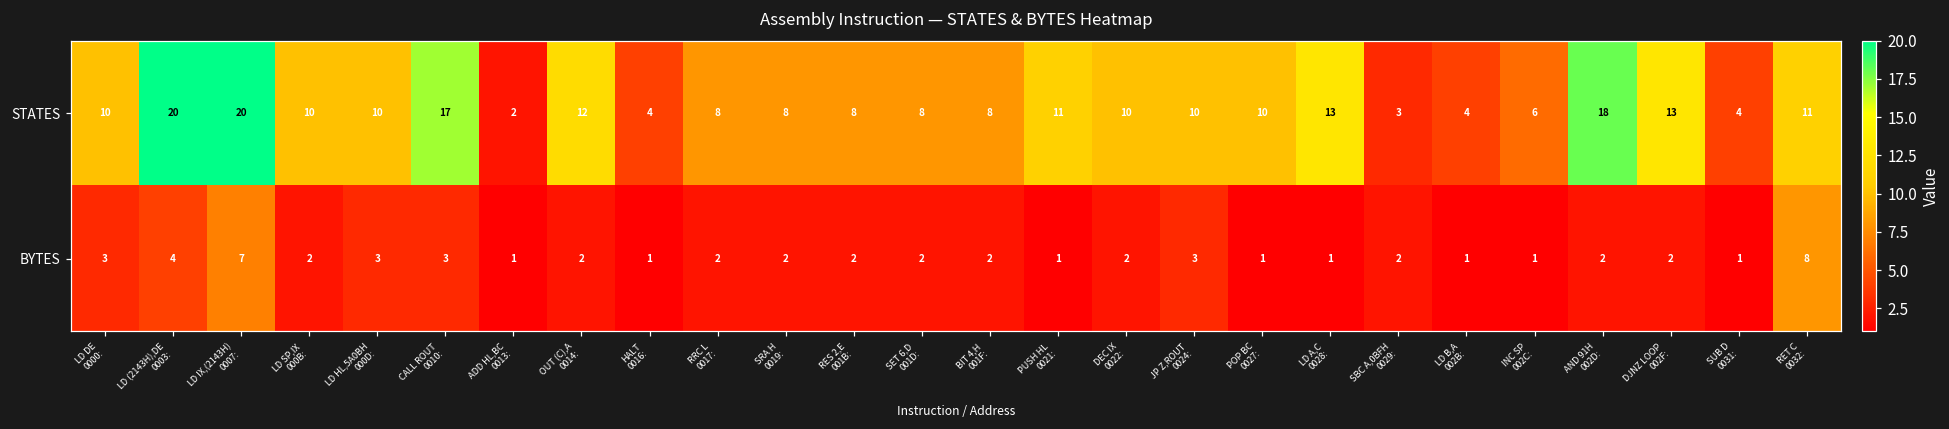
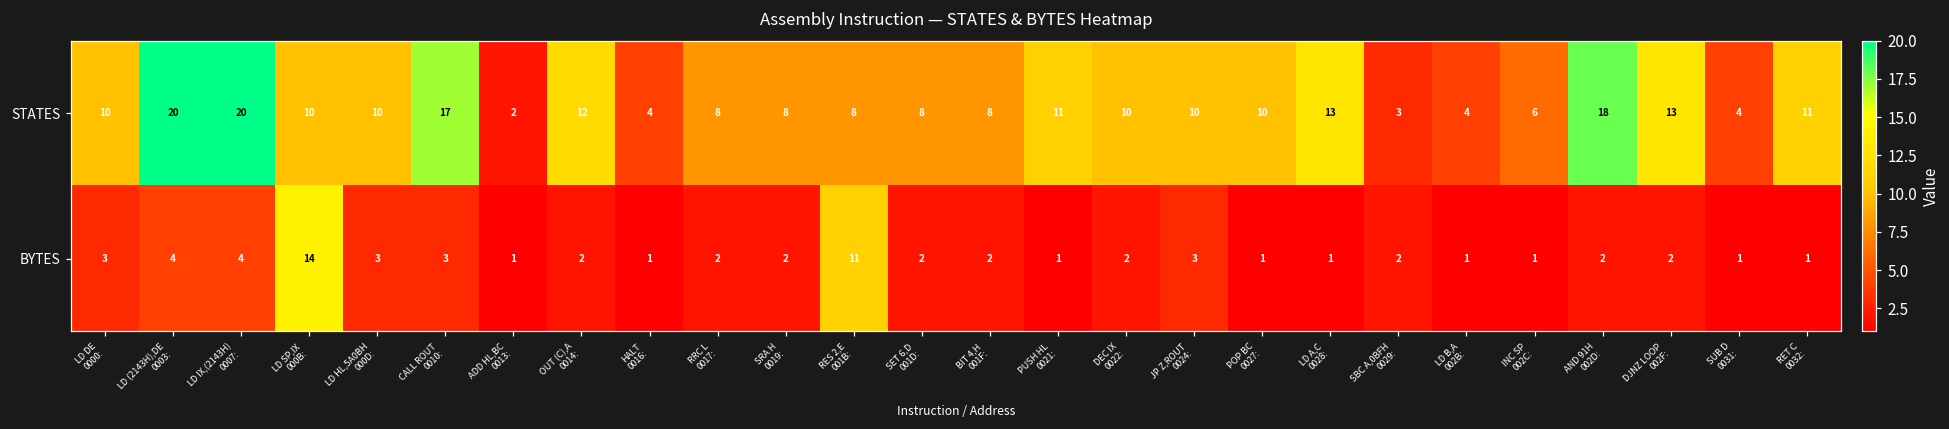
  {
    "STATES": {
      "LD DE 0000:": 10,
      "LD (2143H),DE 0003:": 20,
      "LD IX,(2143H) 0007:": 20,
      "LD SP,IX 000B:": 10,
      "LD HL,5A0BH 000D:": 10,
      "CALL ROUT 0010:": 17,
      "ADD HL,BC 0013:": 2,
      "OUT (C),A 0014:": 12,
      "HALT 0016:": 4,
      "RRC L 0017:": 8,
      "SRA H 0019:": 8,
      "RES 2,E 001B:": 8,
      "SET 6,D 001D:": 8,
      "BIT 4,H 001F:": 8,
      "PUSH HL 0021:": 11,
      "DEC IX 0022:": 10,
      "JP Z,ROUT 0024:": 10,
      "POP BC 0027:": 10,
      "LD A,C 0028:": 13,
      "SBC A,0BFH 0029:": 3,
      "LD B,A 002B:": 4,
      "INC SP 002C:": 6,
      "AND 91H 002D:": 18,
      "DJNZ LOOP 002F:": 13,
      "SUB D 0031:": 4,
      "RET C 0032:": 11
    },
    "BYTES": {
      "LD DE 0000:": 3,
      "LD (2143H),DE 0003:": 4,
-     "LD IX,(2143H) 0007:": 7,
-     "LD SP,IX 000B:": 2,
+     "LD IX,(2143H) 0007:": 4,
+     "LD SP,IX 000B:": 14,
      "LD HL,5A0BH 000D:": 3,
      "CALL ROUT 0010:": 3,
      "ADD HL,BC 0013:": 1,
      "OUT (C),A 0014:": 2,
      "HALT 0016:": 1,
      "RRC L 0017:": 2,
      "SRA H 0019:": 2,
-     "RES 2,E 001B:": 2,
+     "RES 2,E 001B:": 11,
      "SET 6,D 001D:": 2,
      "BIT 4,H 001F:": 2,
      "PUSH HL 0021:": 1,
      "DEC IX 0022:": 2,
      "JP Z,ROUT 0024:": 3,
      "POP BC 0027:": 1,
      "LD A,C 0028:": 1,
      "SBC A,0BFH 0029:": 2,
      "LD B,A 002B:": 1,
      "INC SP 002C:": 1,
      "AND 91H 002D:": 2,
      "DJNZ LOOP 002F:": 2,
      "SUB D 0031:": 1,
-     "RET C 0032:": 8
+     "RET C 0032:": 1
    }
  }
